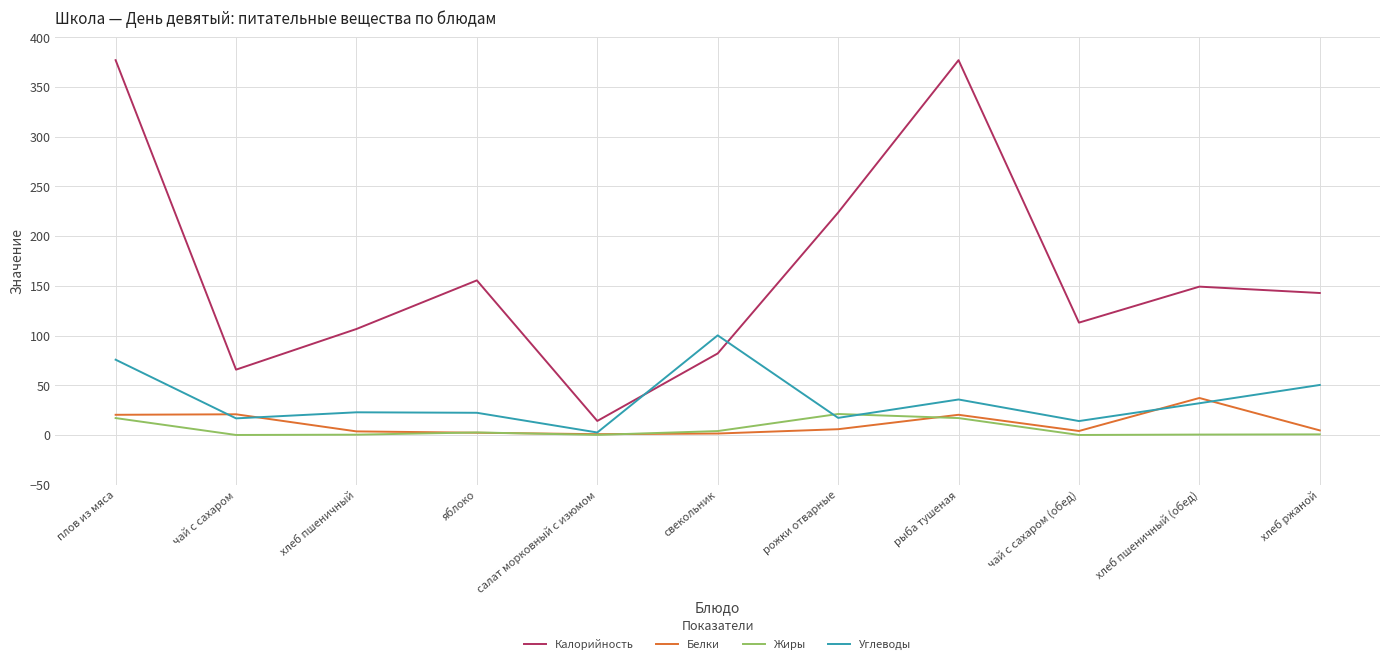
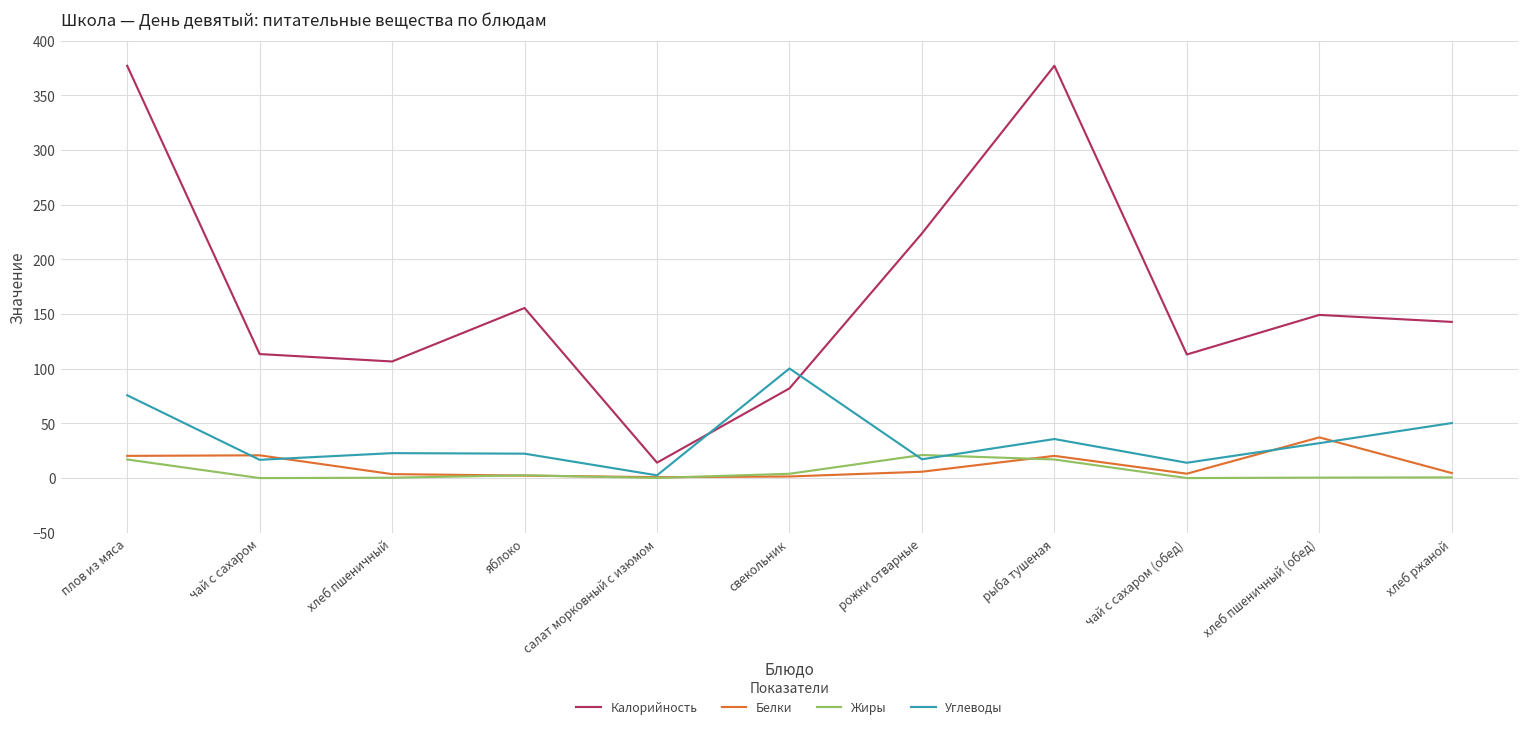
  {
    "Калорийность": {
      "плов из мяса": 380,
-     "чай с сахаром": 70,
+     "чай с сахаром": 110,
      "хлеб пшеничный": 110,
      "яблоко": 160,
      "салат морковный с изюмом": 10,
      "свекольник": 80,
      "рожки отварные": 220,
      "рыба тушеная": 380,
      "чай с сахаром (обед)": 110,
      "хлеб пшеничный (обед)": 150,
      "хлеб ржаной": 140
    },
    "Белки": {
      "плов из мяса": 20,
      "чай с сахаром": 20,
      "хлеб пшеничный": 0,
      "рожки отварные": 10,
      "рыба тушеная": 20,
      "чай с сахаром (обед)": 0,
      "хлеб пшеничный (обед)": 40,
      "хлеб ржаной": 0
    },
    "Жиры": {
      "плов из мяса": 20,
      "чай с сахаром": 0,
      "хлеб пшеничный": 0,
      "рожки отварные": 20,
      "рыба тушеная": 20,
      "чай с сахаром (обед)": 0,
      "хлеб пшеничный (обед)": 0,
      "хлеб ржаной": 0
    },
    "Углеводы": {
      "плов из мяса": 80,
      "чай с сахаром": 20,
      "хлеб пшеничный": 20,
      "яблоко": 20,
      "свекольник": 100,
      "рожки отварные": 20,
      "рыба тушеная": 40,
      "чай с сахаром (обед)": 10,
      "хлеб пшеничный (обед)": 30,
      "хлеб ржаной": 50
    }
  }
